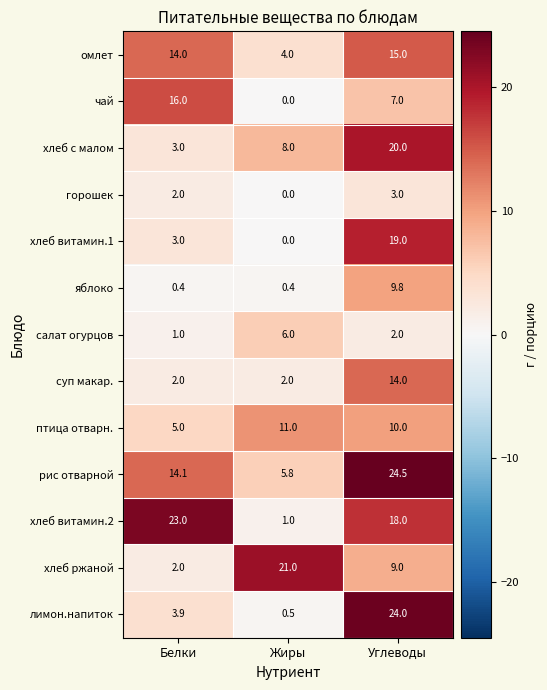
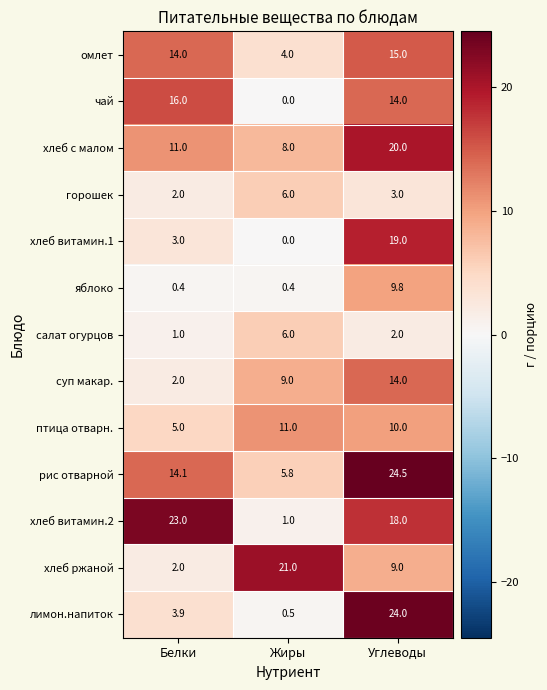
  {
    "омлет": {
      "Белки": 14.0,
      "Жиры": 4.0,
      "Углеводы": 15.0
    },
    "чай": {
      "Белки": 16.0,
      "Жиры": 0.0,
-     "Углеводы": 7.0
+     "Углеводы": 14.0
    },
    "хлеб с малом": {
-     "Белки": 3.0,
+     "Белки": 11.0,
      "Жиры": 8.0,
      "Углеводы": 20.0
    },
    "горошек": {
      "Белки": 2.0,
-     "Жиры": 0.0,
+     "Жиры": 6.0,
      "Углеводы": 3.0
    },
    "хлеб витамин.1": {
      "Белки": 3.0,
      "Жиры": 0.0,
      "Углеводы": 19.0
    },
    "яблоко": {
      "Белки": 0.4,
      "Жиры": 0.4,
      "Углеводы": 9.8
    },
    "салат огурцов": {
      "Белки": 1.0,
      "Жиры": 6.0,
      "Углеводы": 2.0
    },
    "суп макар.": {
      "Белки": 2.0,
-     "Жиры": 2.0,
+     "Жиры": 9.0,
      "Углеводы": 14.0
    },
    "птица отварн.": {
      "Белки": 5.0,
      "Жиры": 11.0,
      "Углеводы": 10.0
    },
    "рис отварной": {
      "Белки": 14.1,
      "Жиры": 5.8,
      "Углеводы": 24.5
    },
    "хлеб витамин.2": {
      "Белки": 23.0,
      "Жиры": 1.0,
      "Углеводы": 18.0
    },
    "хлеб ржаной": {
      "Белки": 2.0,
      "Жиры": 21.0,
      "Углеводы": 9.0
    },
    "лимон.напиток": {
      "Белки": 3.9,
      "Жиры": 0.5,
      "Углеводы": 24.0
    }
  }
